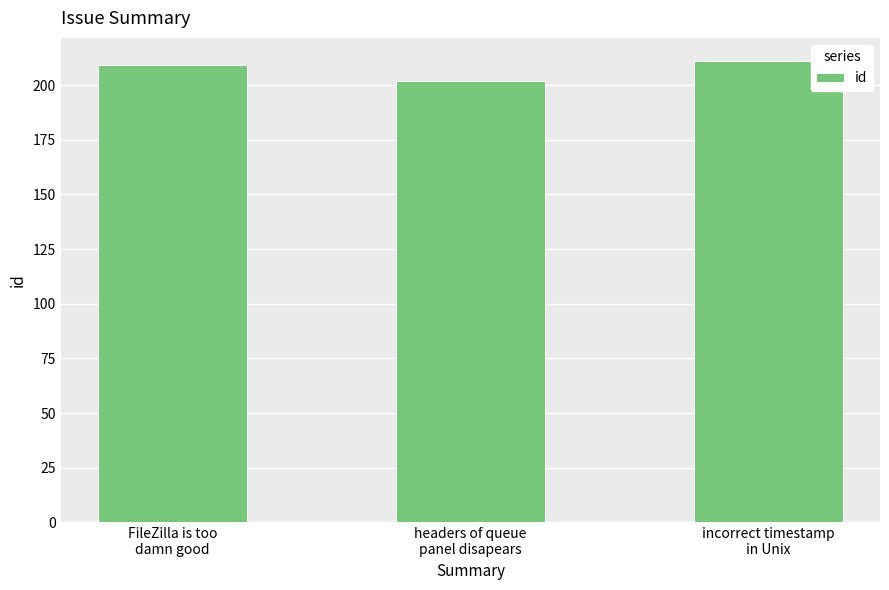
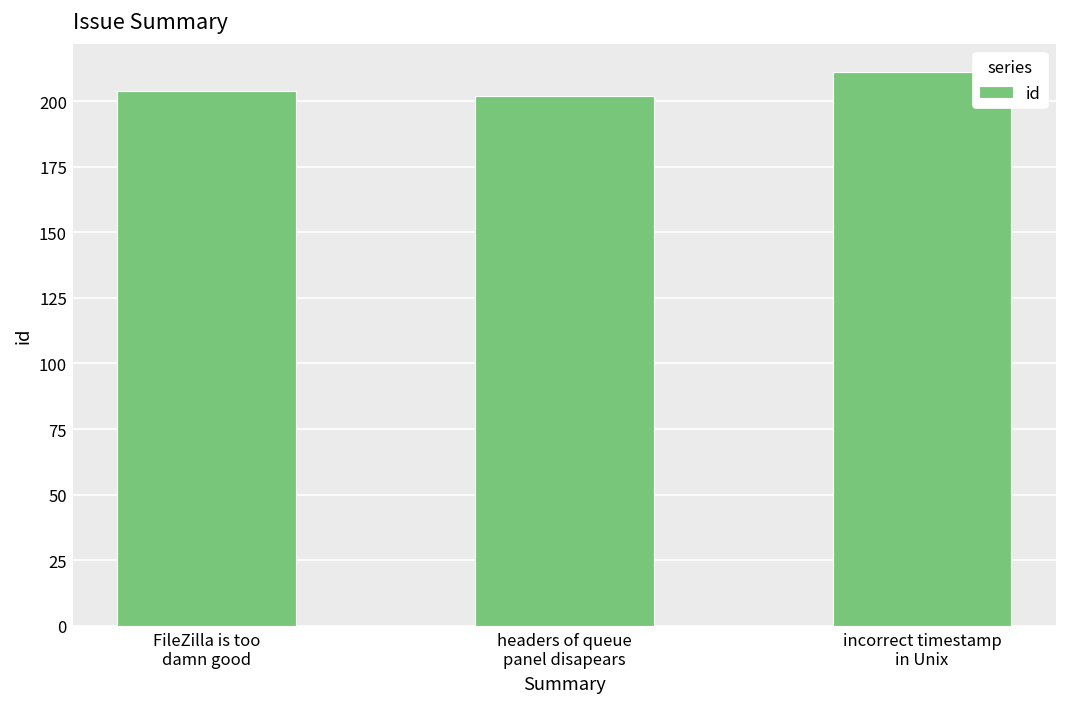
  {
-   "FileZilla is too damn good": 209,
+   "FileZilla is too damn good": 204,
    "headers of queue panel disapears": 202,
    "incorrect timestamp in Unix": 211
  }
